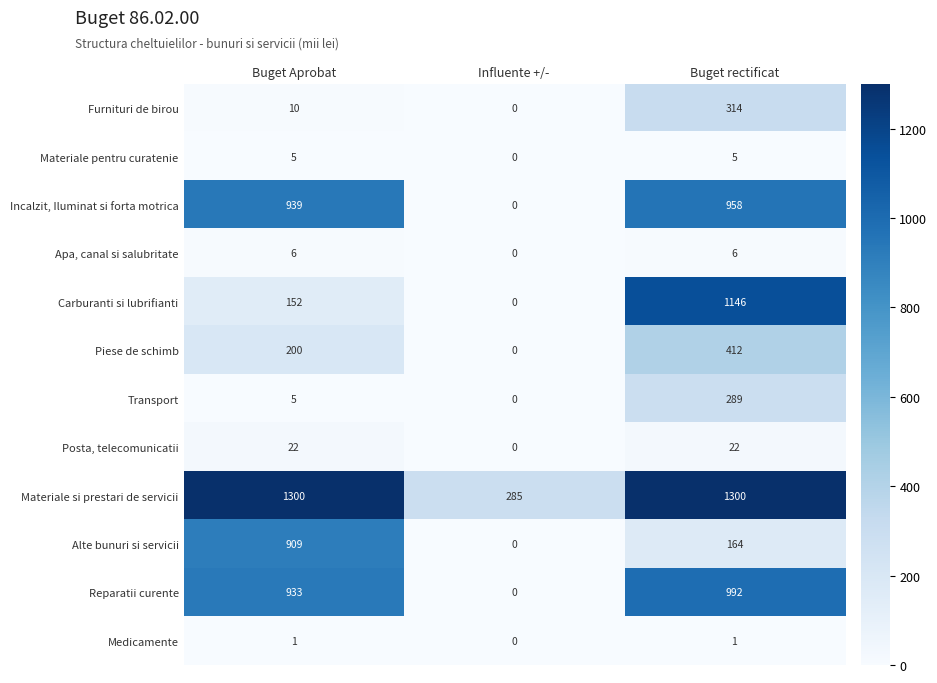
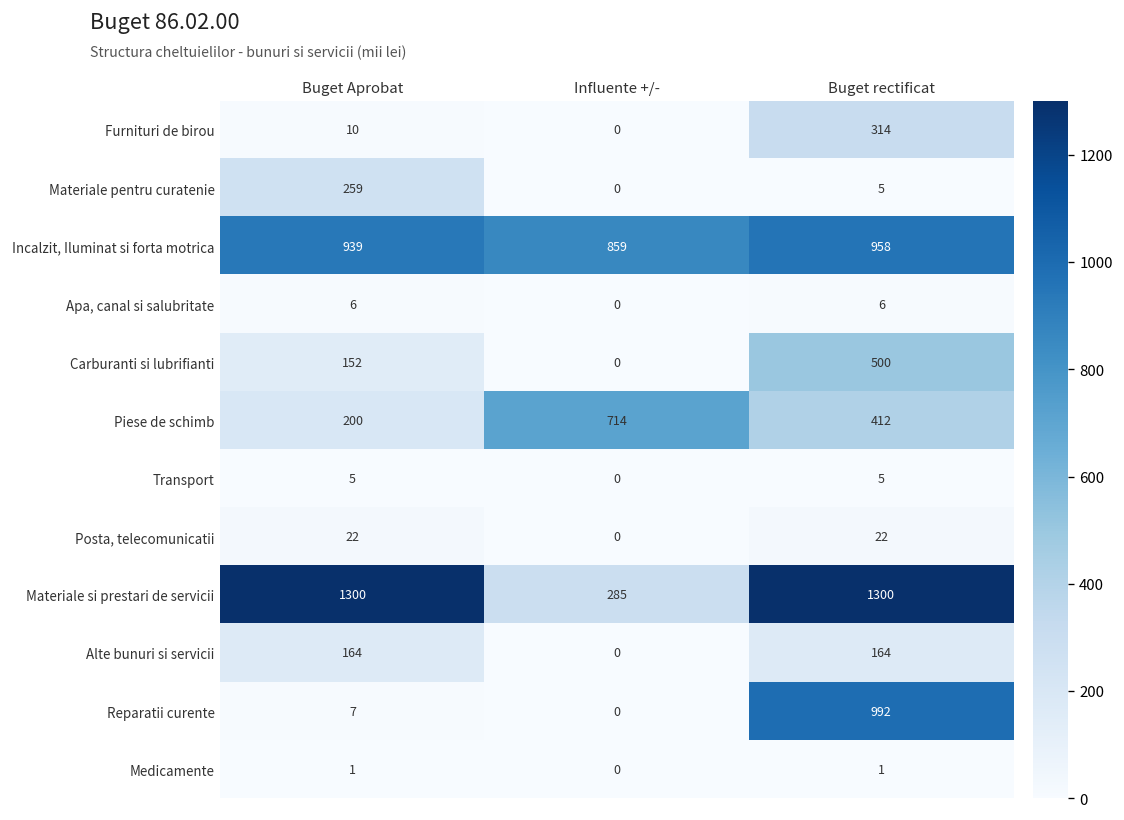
  {
    "Furnituri de birou": {
      "Buget Aprobat": 10,
      "Influente +/-": 0,
      "Buget rectificat": 314
    },
    "Materiale pentru curatenie": {
-     "Buget Aprobat": 5,
+     "Buget Aprobat": 259,
      "Influente +/-": 0,
      "Buget rectificat": 5
    },
    "Incalzit, Iluminat si forta motrica": {
      "Buget Aprobat": 939,
-     "Influente +/-": 0,
+     "Influente +/-": 859,
      "Buget rectificat": 958
    },
    "Apa, canal si salubritate": {
      "Buget Aprobat": 6,
      "Influente +/-": 0,
      "Buget rectificat": 6
    },
    "Carburanti si lubrifianti": {
      "Buget Aprobat": 152,
      "Influente +/-": 0,
-     "Buget rectificat": 1146
+     "Buget rectificat": 500
    },
    "Piese de schimb": {
      "Buget Aprobat": 200,
-     "Influente +/-": 0,
+     "Influente +/-": 714,
      "Buget rectificat": 412
    },
    "Transport": {
      "Buget Aprobat": 5,
      "Influente +/-": 0,
-     "Buget rectificat": 289
+     "Buget rectificat": 5
    },
    "Posta, telecomunicatii": {
      "Buget Aprobat": 22,
      "Influente +/-": 0,
      "Buget rectificat": 22
    },
    "Materiale si prestari de servicii": {
      "Buget Aprobat": 1300,
      "Influente +/-": 285,
      "Buget rectificat": 1300
    },
    "Alte bunuri si servicii": {
-     "Buget Aprobat": 909,
+     "Buget Aprobat": 164,
      "Influente +/-": 0,
      "Buget rectificat": 164
    },
    "Reparatii curente": {
-     "Buget Aprobat": 933,
+     "Buget Aprobat": 7,
      "Influente +/-": 0,
      "Buget rectificat": 992
    },
    "Medicamente": {
      "Buget Aprobat": 1,
      "Influente +/-": 0,
      "Buget rectificat": 1
    }
  }
